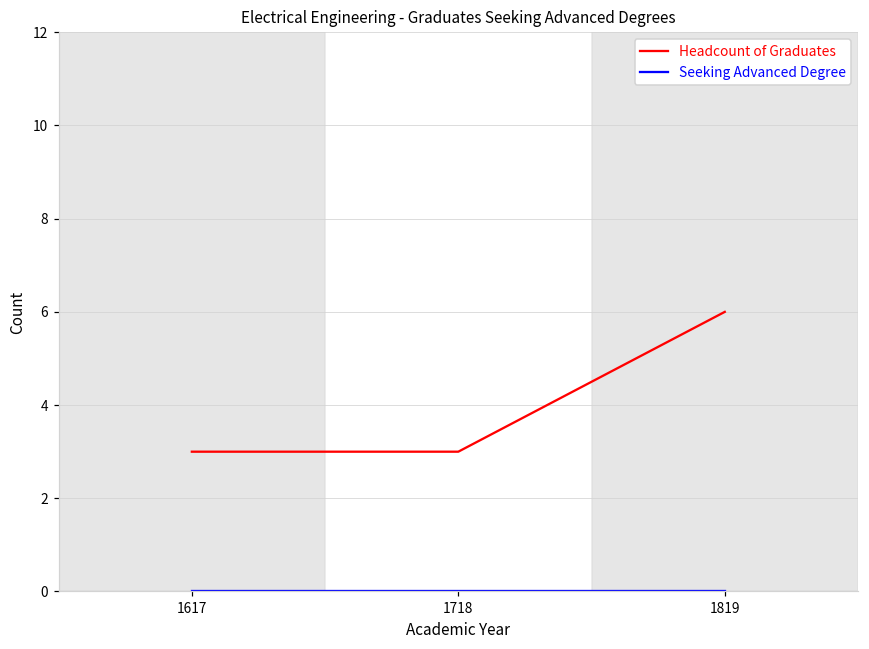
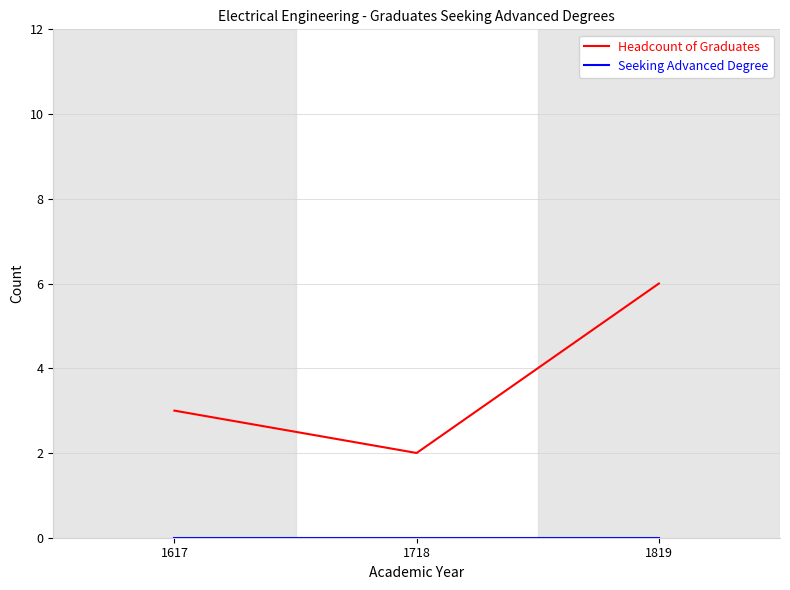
  {
    "Headcount of Graduates": {
      "1617": 3,
-     "1718": 3,
+     "1718": 2,
      "1819": 6
    },
    "Seeking Advanced Degree": {
      "1617": 0,
      "1718": 0,
      "1819": 0
    }
  }
